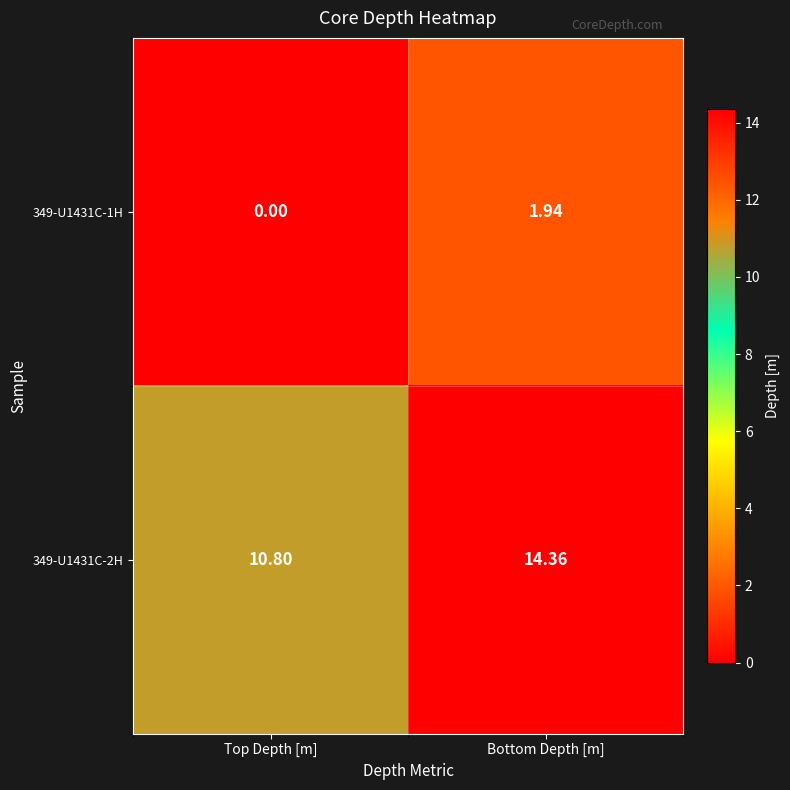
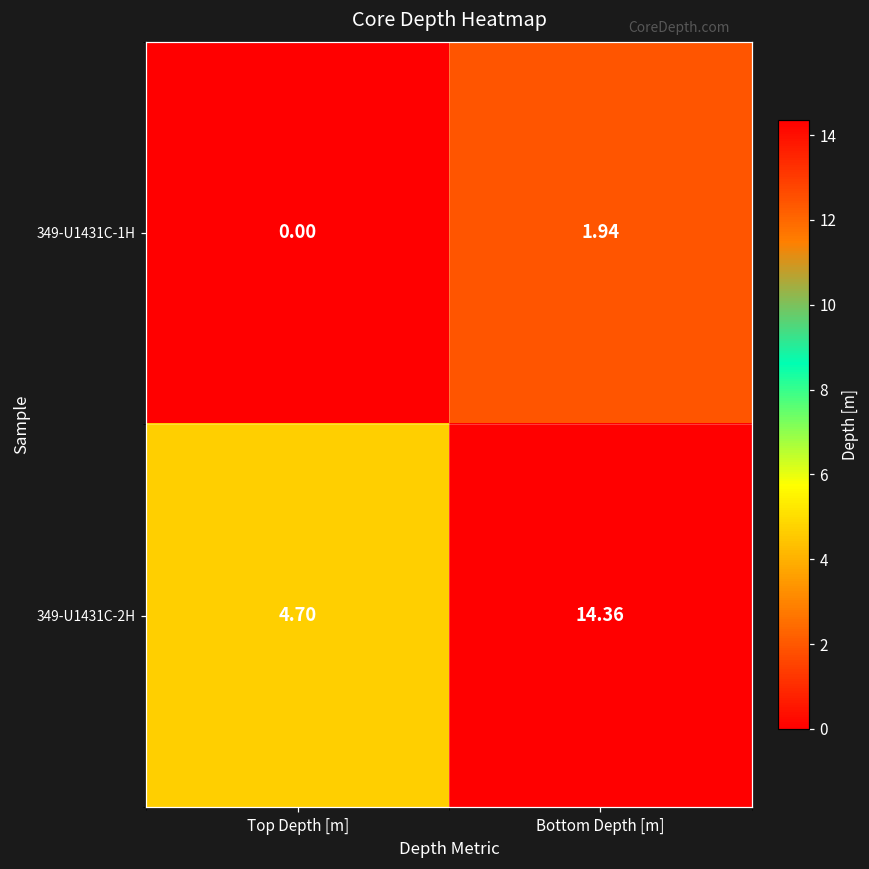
  {
    "349-U1431C-1H": {
      "Top Depth [m]": 0.00,
      "Bottom Depth [m]": 1.94
    },
    "349-U1431C-2H": {
-     "Top Depth [m]": 10.80,
+     "Top Depth [m]": 4.70,
      "Bottom Depth [m]": 14.36
    }
  }
